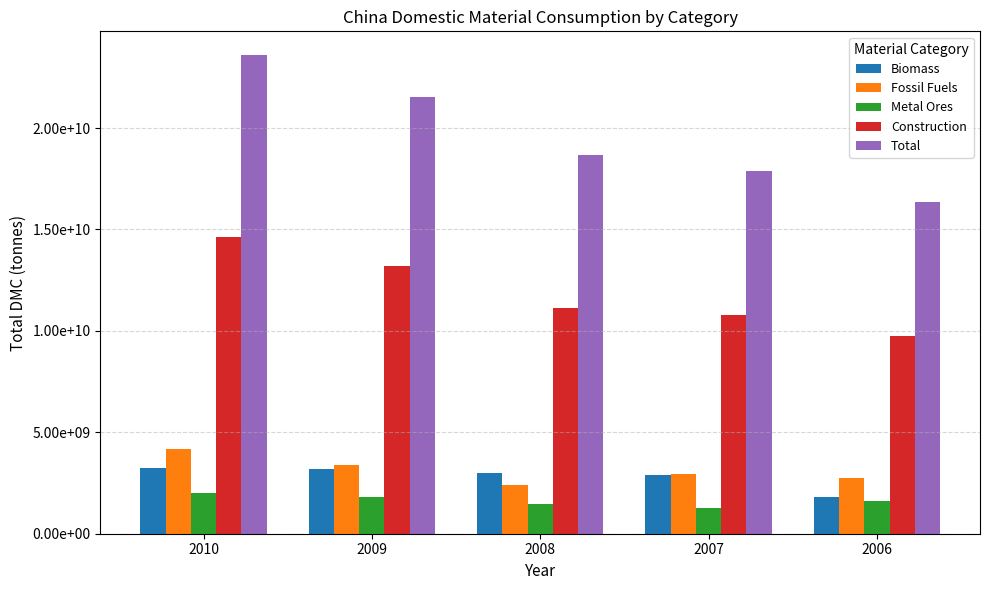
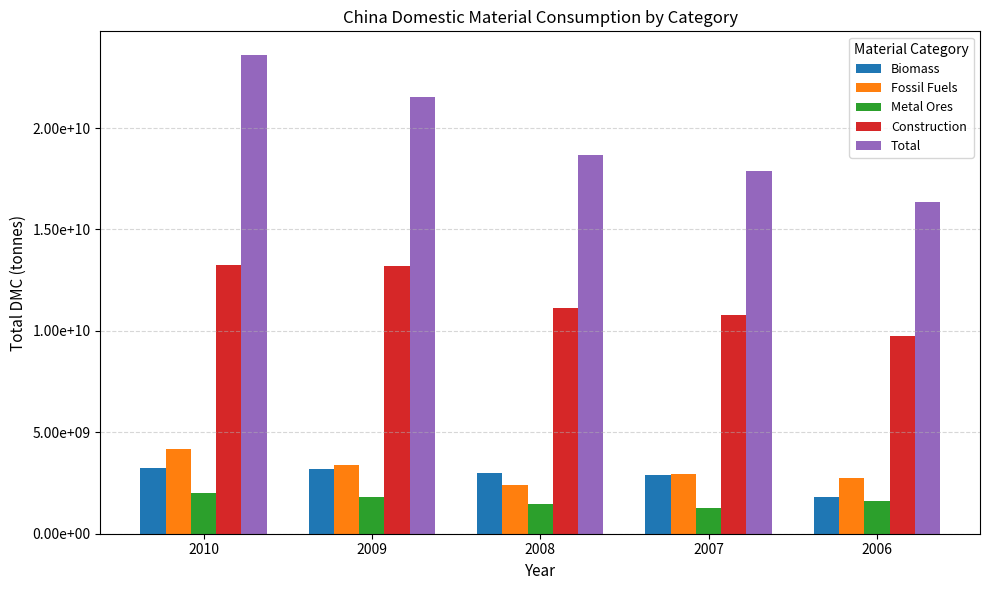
  {
    "Biomass": {
      "2010": 3300000000,
      "2009": 3200000000,
      "2008": 3000000000,
      "2007": 2900000000,
      "2006": 1800000000
    },
    "Fossil Fuels": {
      "2010": 4200000000,
      "2009": 3400000000,
      "2008": 2400000000,
      "2007": 2900000000,
      "2006": 2800000000
    },
    "Metal Ores": {
      "2010": 2000000000,
      "2009": 1800000000,
      "2008": 1500000000,
      "2007": 1300000000,
      "2006": 1600000000
    },
    "Construction": {
-     "2010": 14600000000,
+     "2010": 13300000000,
      "2009": 13200000000,
      "2008": 11200000000,
      "2007": 10800000000,
      "2006": 9700000000
    },
    "Total": {
      "2010": 23600000000,
      "2009": 21600000000,
      "2008": 18700000000,
      "2007": 17900000000,
      "2006": 16400000000
    }
  }
